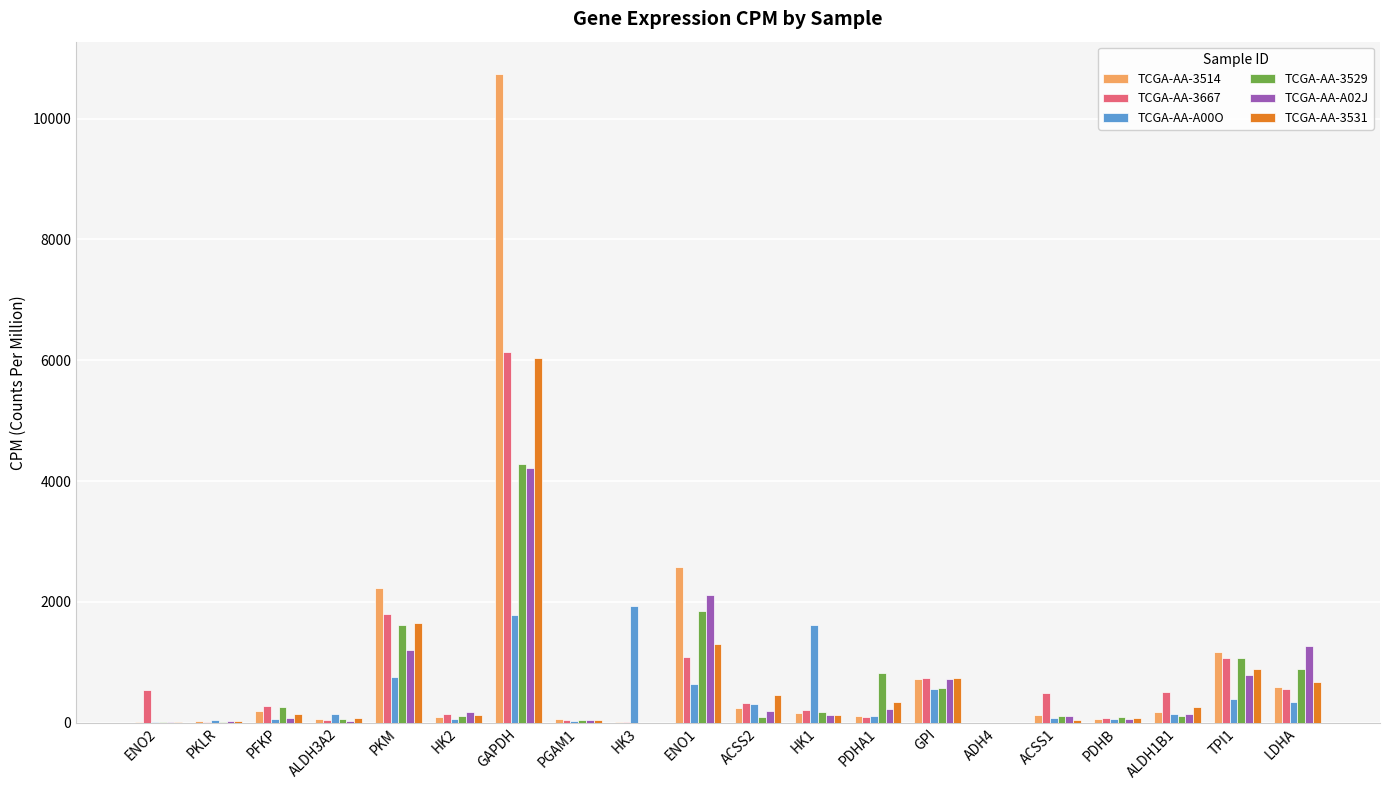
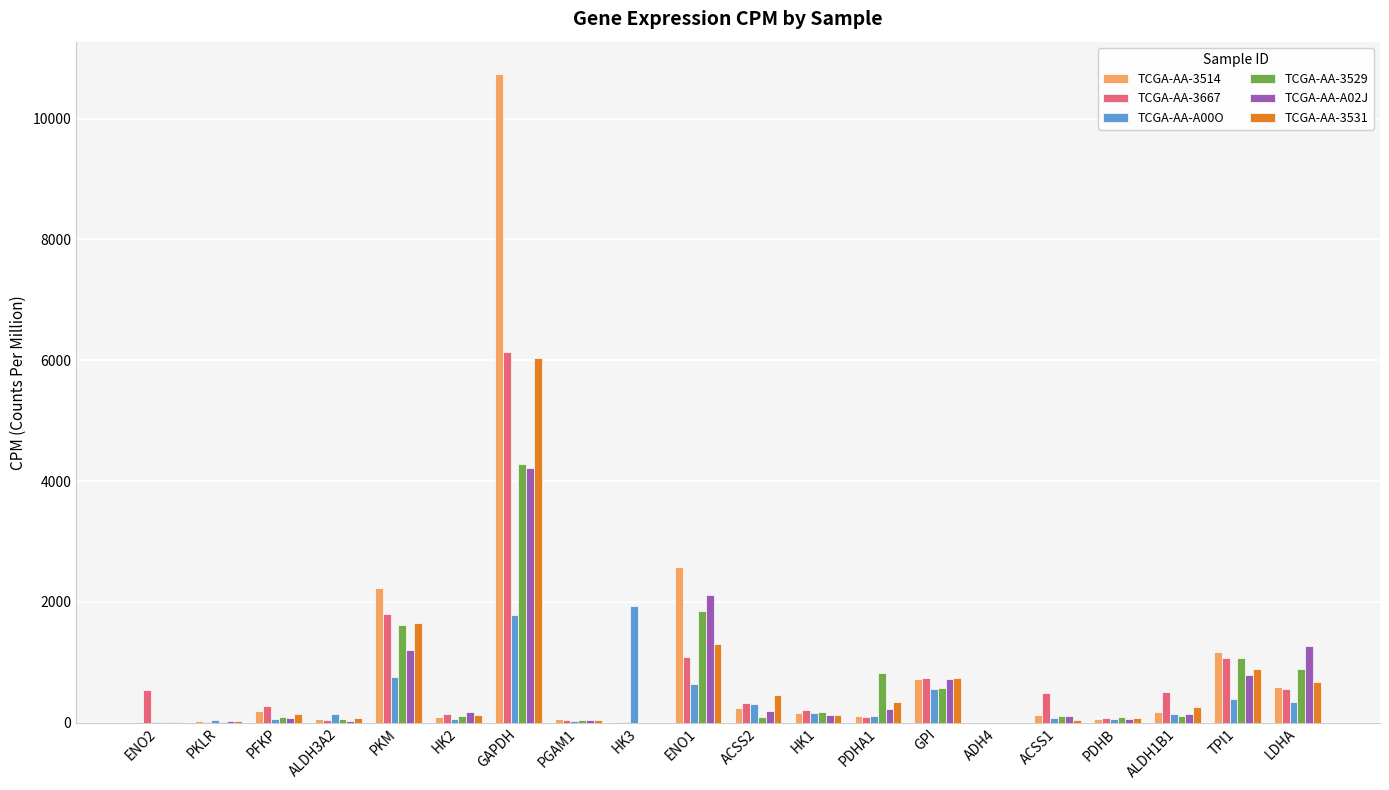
  {
    "TCGA-AA-3514": {
      "PFKP": 200,
      "ALDH3A2": 100,
      "PKM": 2200,
      "HK2": 100,
      "GAPDH": 10700,
      "PGAM1": 100,
      "ENO1": 2600,
      "ACSS2": 200,
      "HK1": 200,
      "PDHA1": 100,
      "GPI": 700,
      "ACSS1": 100,
      "PDHB": 100,
      "ALDH1B1": 200,
      "TPI1": 1200,
      "LDHA": 600
    },
    "TCGA-AA-3667": {
      "ENO2": 500,
      "PFKP": 300,
      "ALDH3A2": 0,
      "PKM": 1800,
      "HK2": 100,
      "GAPDH": 6100,
      "PGAM1": 100,
      "ENO1": 1100,
      "ACSS2": 300,
      "HK1": 200,
      "PDHA1": 100,
      "GPI": 700,
      "ACSS1": 500,
      "PDHB": 100,
      "ALDH1B1": 500,
      "TPI1": 1100,
      "LDHA": 600
    },
    "TCGA-AA-A00O": {
      "PFKP": 100,
      "ALDH3A2": 100,
      "PKM": 800,
      "HK2": 100,
      "GAPDH": 1800,
      "HK3": 1900,
      "ENO1": 600,
      "ACSS2": 300,
-     "HK1": 1600,
+     "HK1": 200,
      "PDHA1": 100,
      "GPI": 600,
      "ACSS1": 100,
      "PDHB": 100,
      "ALDH1B1": 100,
      "TPI1": 400,
      "LDHA": 300
    },
    "TCGA-AA-3529": {
-     "PFKP": 300,
+     "PFKP": 100,
      "ALDH3A2": 100,
      "PKM": 1600,
      "HK2": 100,
      "GAPDH": 4300,
      "PGAM1": 0,
      "ENO1": 1900,
      "ACSS2": 100,
      "HK1": 200,
      "PDHA1": 800,
      "GPI": 600,
      "ACSS1": 100,
      "PDHB": 100,
      "ALDH1B1": 100,
      "TPI1": 1100,
      "LDHA": 900
    },
    "TCGA-AA-A02J": {
      "PFKP": 100,
      "PKM": 1200,
      "HK2": 200,
      "GAPDH": 4200,
      "ENO1": 2100,
      "ACSS2": 200,
      "HK1": 100,
      "PDHA1": 200,
      "GPI": 700,
      "ACSS1": 100,
      "PDHB": 100,
      "ALDH1B1": 100,
      "TPI1": 800,
      "LDHA": 1300
    },
    "TCGA-AA-3531": {
      "PFKP": 200,
      "ALDH3A2": 100,
      "PKM": 1700,
      "HK2": 100,
      "GAPDH": 6000,
      "PGAM1": 0,
      "ENO1": 1300,
      "ACSS2": 500,
      "HK1": 100,
      "PDHA1": 300,
      "GPI": 700,
      "ACSS1": 100,
      "PDHB": 100,
      "ALDH1B1": 300,
      "TPI1": 900,
      "LDHA": 700
    }
  }
